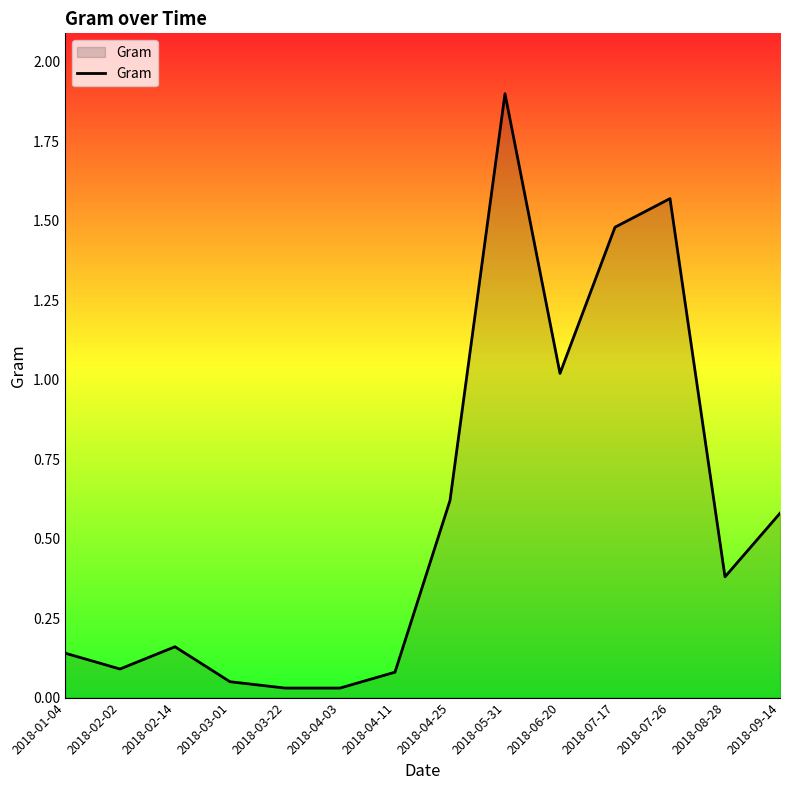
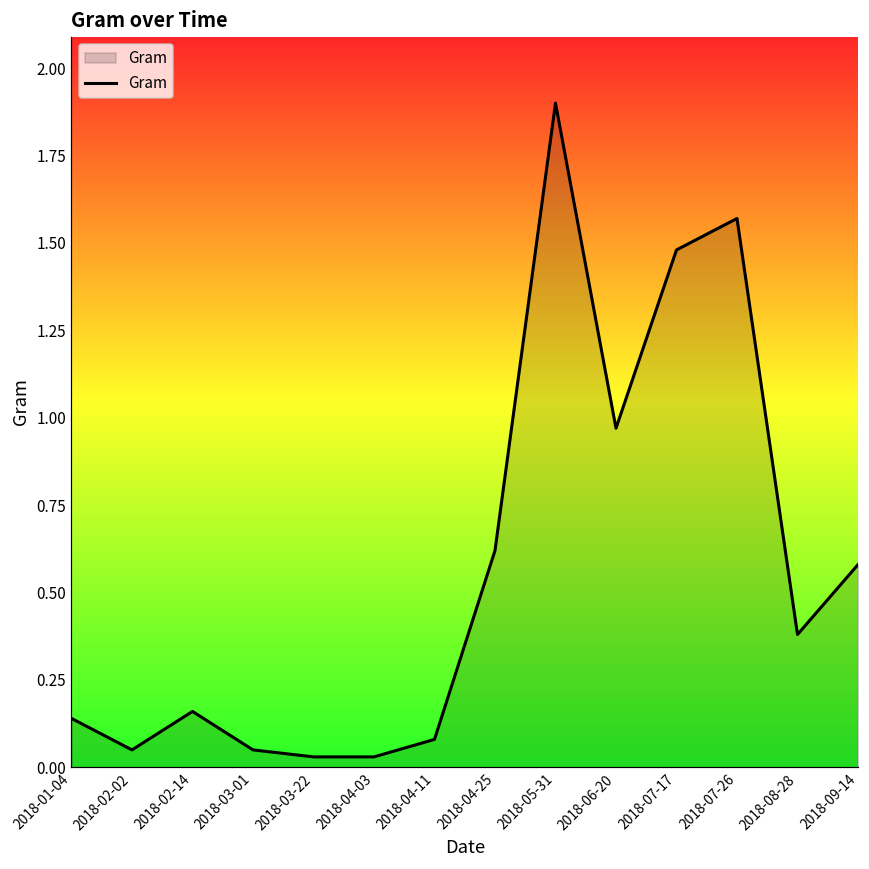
  {
    "2018-01-04": 0.14,
-   "2018-02-02": 0.09,
+   "2018-02-02": 0.05,
    "2018-02-14": 0.16,
    "2018-03-01": 0.05,
    "2018-03-22": 0.03,
    "2018-04-03": 0.03,
    "2018-04-11": 0.08,
    "2018-04-25": 0.62,
    "2018-05-31": 1.90,
-   "2018-06-20": 1.02,
+   "2018-06-20": 0.97,
    "2018-07-17": 1.48,
    "2018-07-26": 1.57,
    "2018-08-28": 0.38,
    "2018-09-14": 0.58
  }
